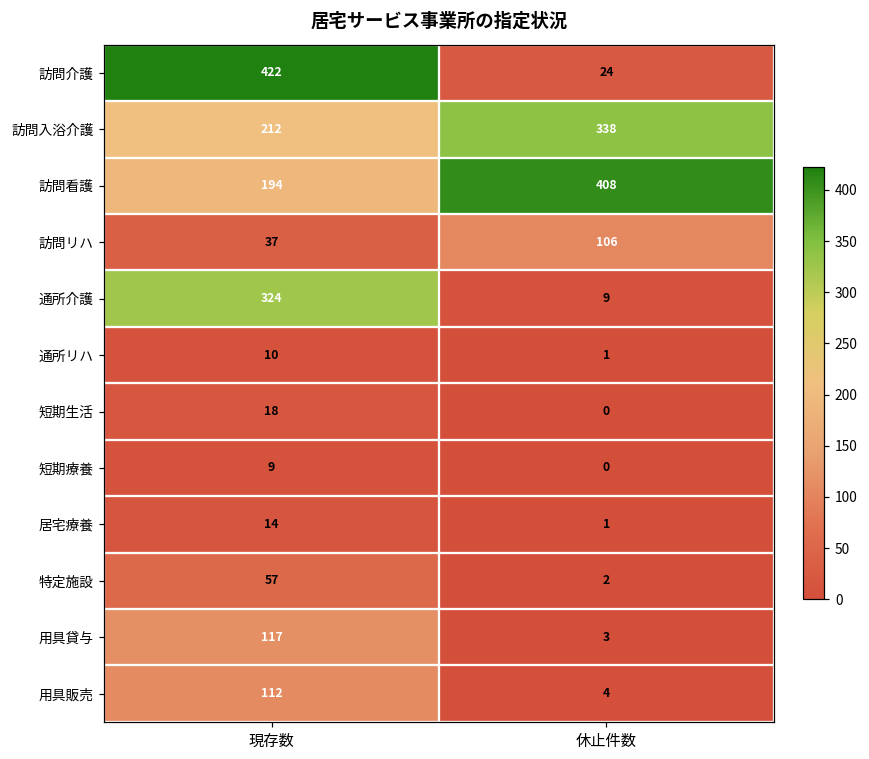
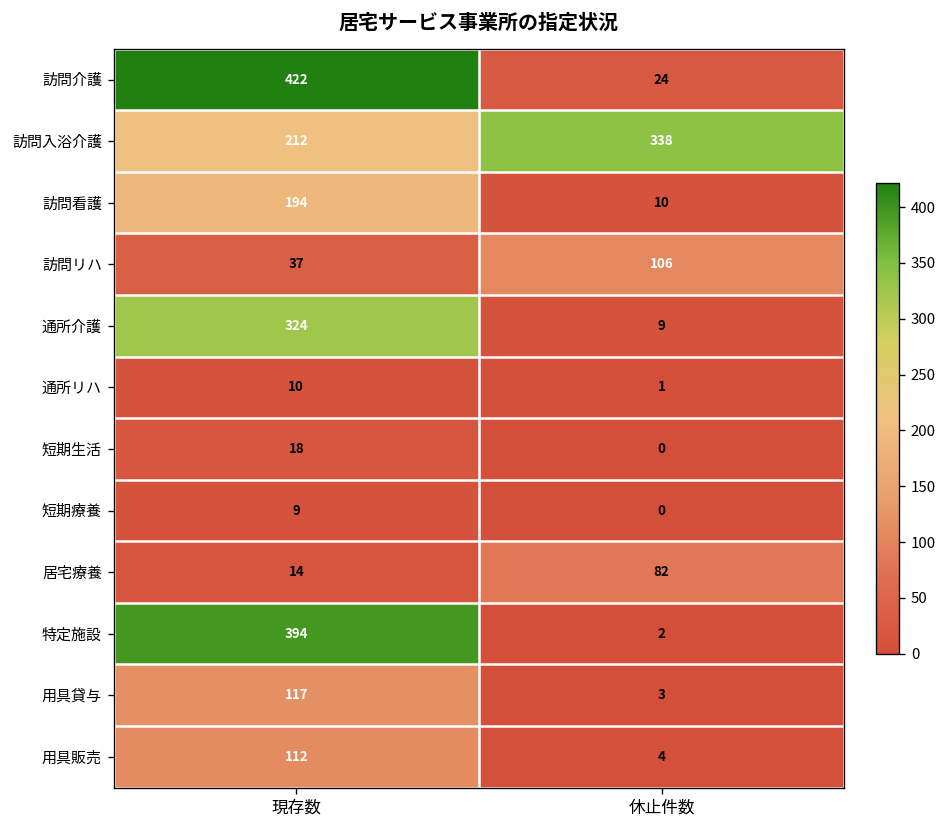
  {
    "訪問介護": {
      "現存数": 422,
      "休止件数": 24
    },
    "訪問入浴介護": {
      "現存数": 212,
      "休止件数": 338
    },
    "訪問看護": {
      "現存数": 194,
-     "休止件数": 408
+     "休止件数": 10
    },
    "訪問リハ": {
      "現存数": 37,
      "休止件数": 106
    },
    "通所介護": {
      "現存数": 324,
      "休止件数": 9
    },
    "通所リハ": {
      "現存数": 10,
      "休止件数": 1
    },
    "短期生活": {
      "現存数": 18,
      "休止件数": 0
    },
    "短期療養": {
      "現存数": 9,
      "休止件数": 0
    },
    "居宅療養": {
      "現存数": 14,
-     "休止件数": 1
+     "休止件数": 82
    },
    "特定施設": {
-     "現存数": 57,
+     "現存数": 394,
      "休止件数": 2
    },
    "用具貸与": {
      "現存数": 117,
      "休止件数": 3
    },
    "用具販売": {
      "現存数": 112,
      "休止件数": 4
    }
  }
